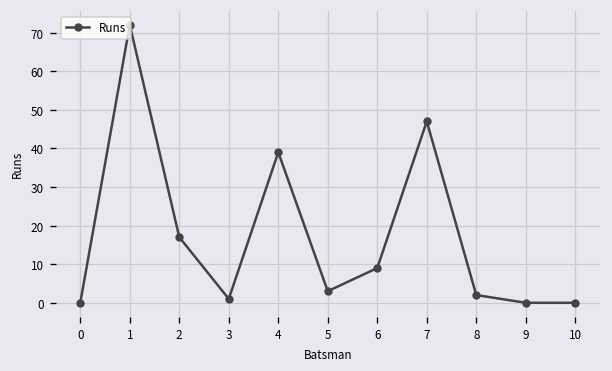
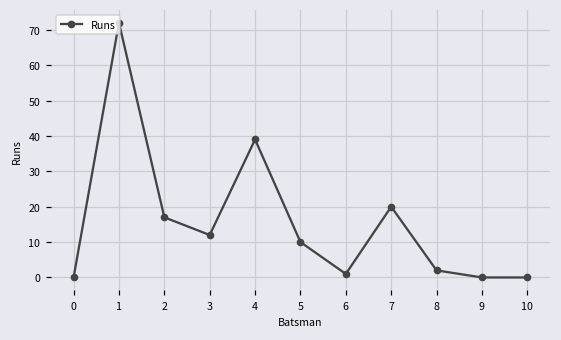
  {
    "0": 0,
    "2": 17,
-   "3": 1,
+   "3": 12,
    "4": 39,
-   "5": 3,
-   "6": 9,
-   "7": 47,
+   "5": 10,
+   "6": 1,
+   "7": 20,
    "8": 2,
    "9": 0,
    "10": 0
  }
